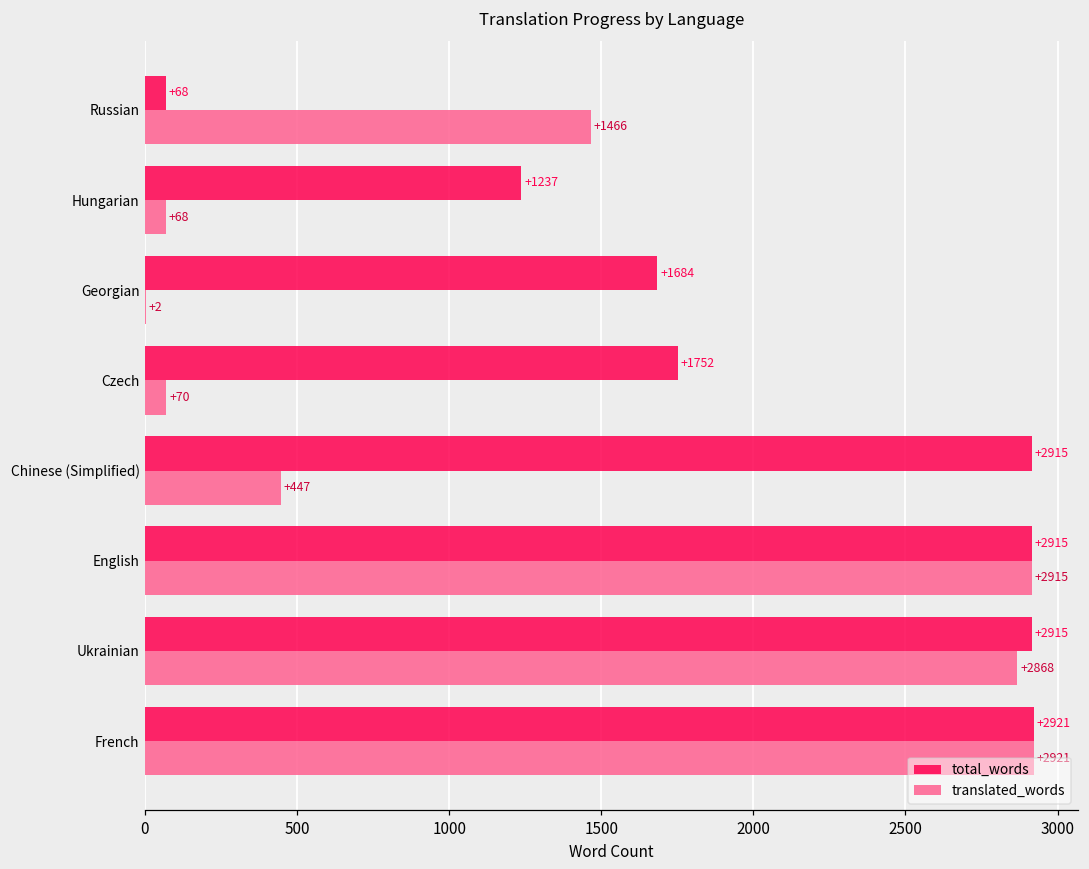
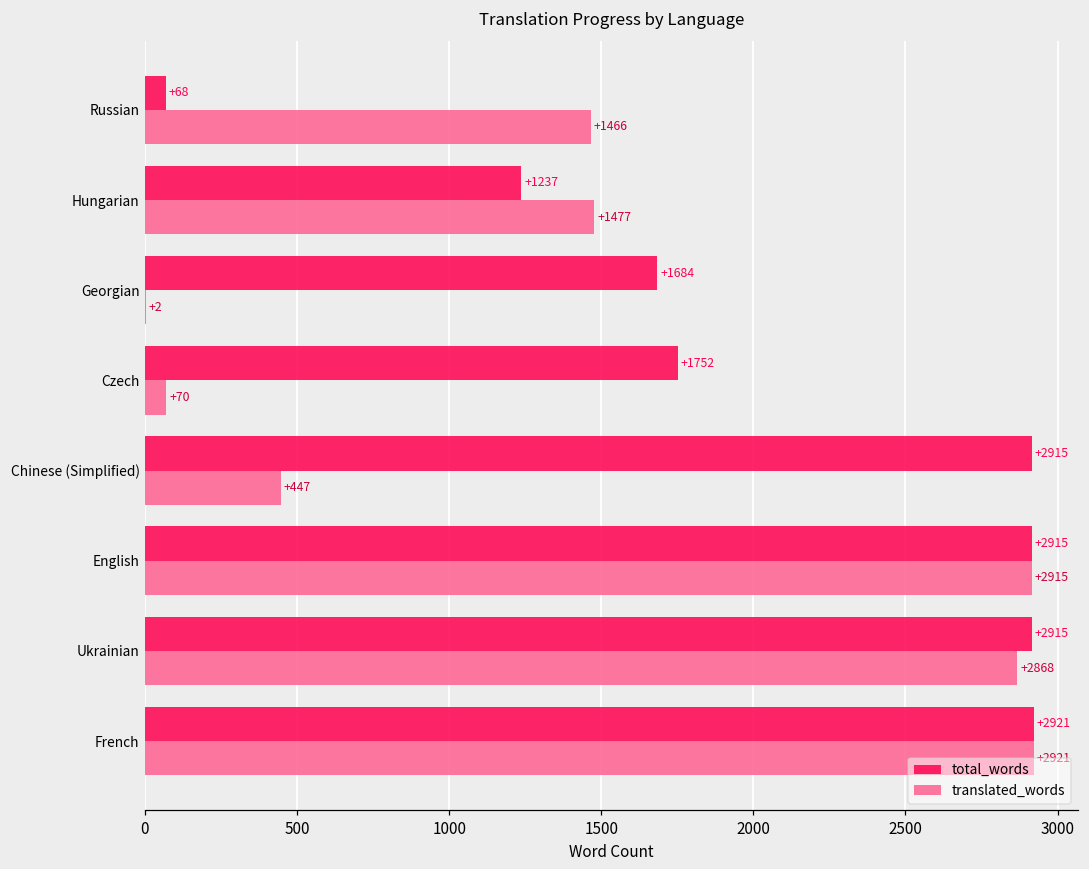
  {
    "total_words": {
      "Russian": "+68",
      "Hungarian": "+1237",
      "Georgian": "+1684",
      "Czech": "+1752",
      "Chinese (Simplified)": "+2915",
      "English": "+2915",
      "Ukrainian": "+2915",
      "French": "+2921"
    },
    "translated_words": {
      "Russian": "+1466",
-     "Hungarian": "+68",
+     "Hungarian": "+1477",
      "Georgian": "+2",
      "Czech": "+70",
      "Chinese (Simplified)": "+447",
      "English": "+2915",
      "Ukrainian": "+2868"
    }
  }
